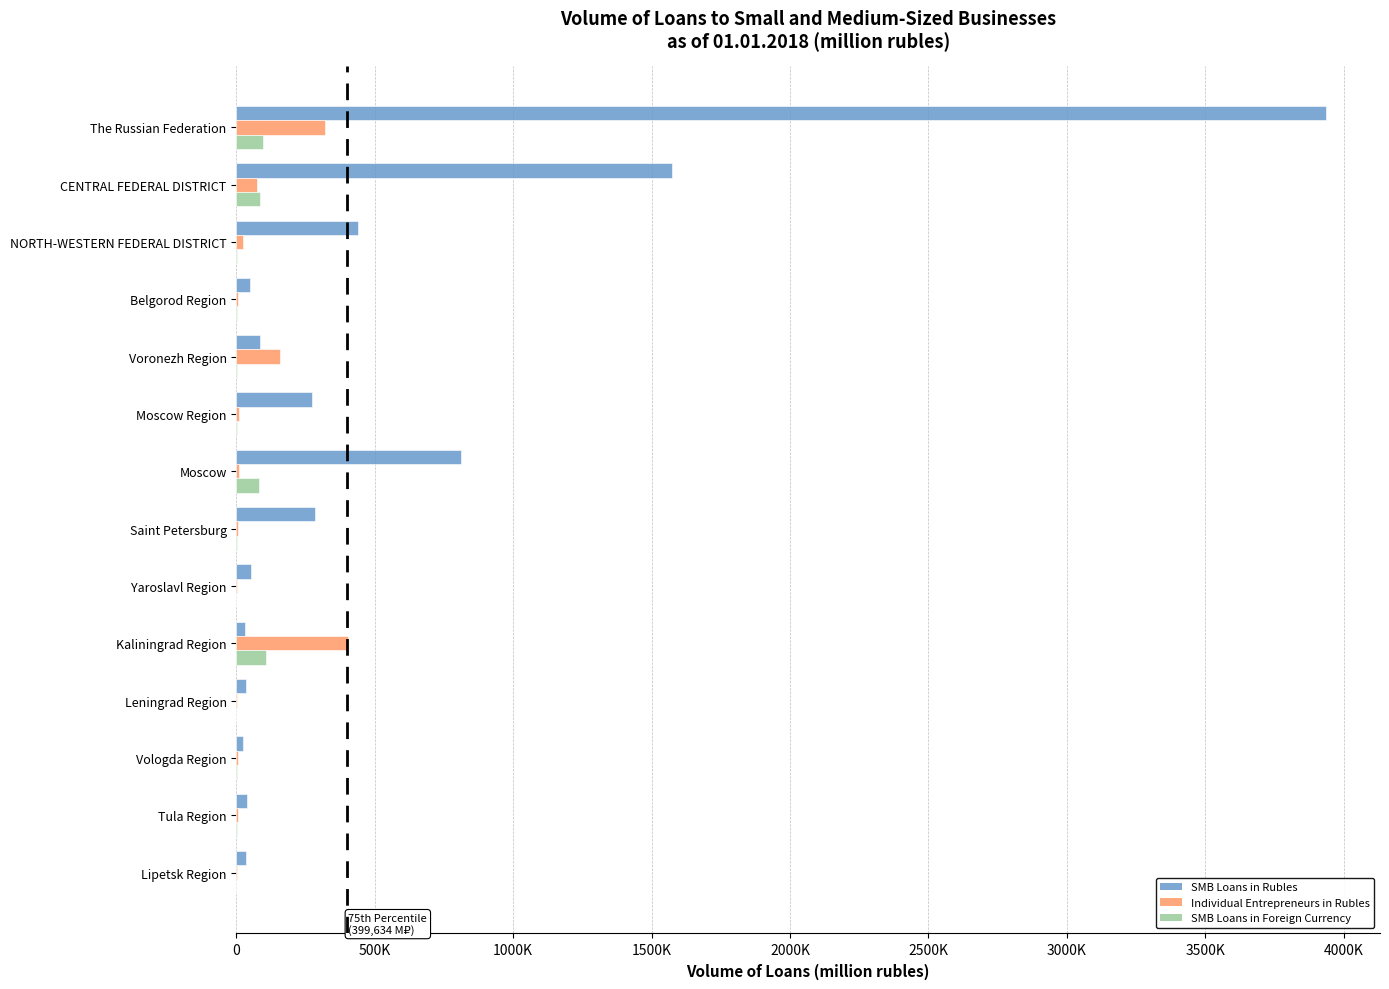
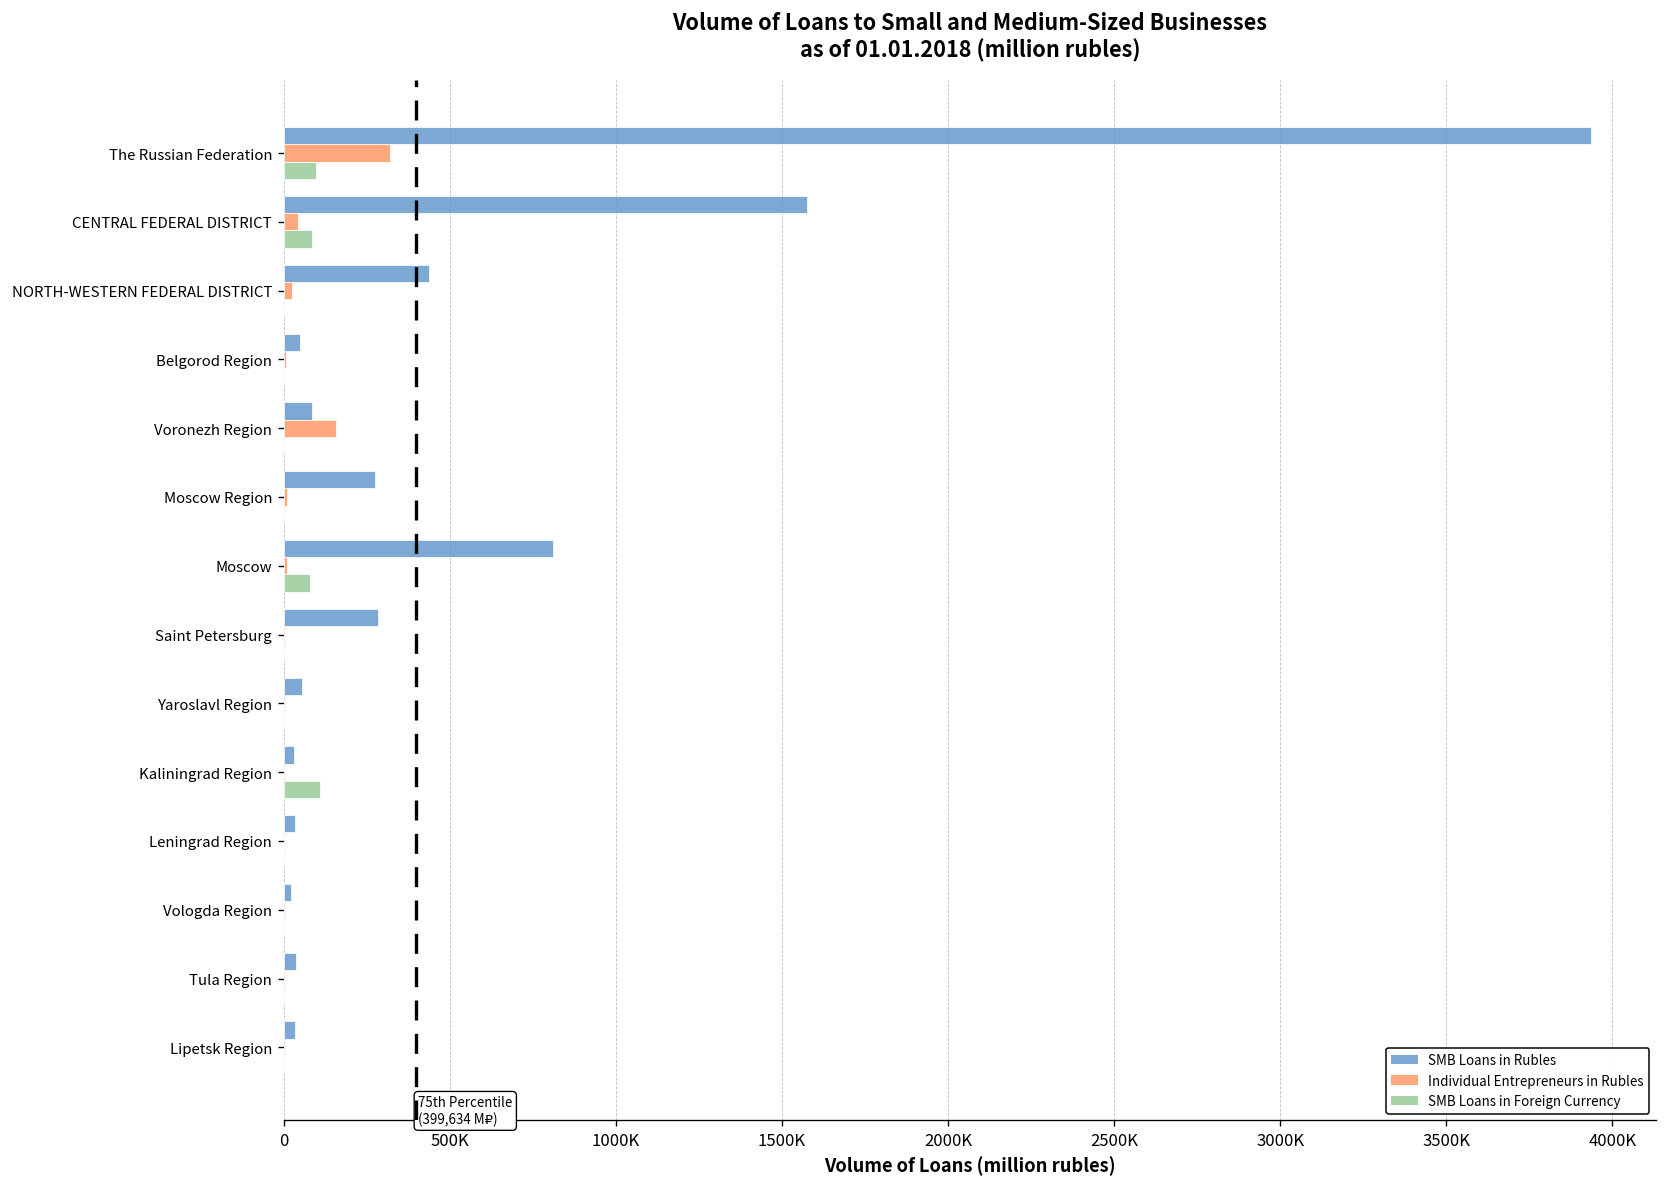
  {
    "SMB Loans in Rubles": {
      "The Russian Federation": 3930000,
      "CENTRAL FEDERAL DISTRICT": 1570000,
      "NORTH-WESTERN FEDERAL DISTRICT": 440000,
      "Belgorod Region": 50000,
      "Voronezh Region": 80000,
      "Moscow Region": 270000,
      "Moscow": 810000,
      "Saint Petersburg": 280000,
      "Yaroslavl Region": 50000,
      "Kaliningrad Region": 30000,
      "Leningrad Region": 30000,
      "Vologda Region": 20000,
      "Tula Region": 40000,
      "Lipetsk Region": 30000
    },
    "Individual Entrepreneurs in Rubles": {
      "The Russian Federation": 320000,
-     "CENTRAL FEDERAL DISTRICT": 80000,
+     "CENTRAL FEDERAL DISTRICT": 40000,
      "NORTH-WESTERN FEDERAL DISTRICT": 20000,
      "Voronezh Region": 160000,
      "Moscow Region": 10000,
-     "Kaliningrad Region": 400000
+     "Kaliningrad Region": 0
    },
    "SMB Loans in Foreign Currency": {
      "The Russian Federation": 100000,
      "CENTRAL FEDERAL DISTRICT": 80000,
      "Moscow": 80000,
      "Yaroslavl Region": 0,
      "Kaliningrad Region": 110000,
      "Leningrad Region": 0
    }
  }
